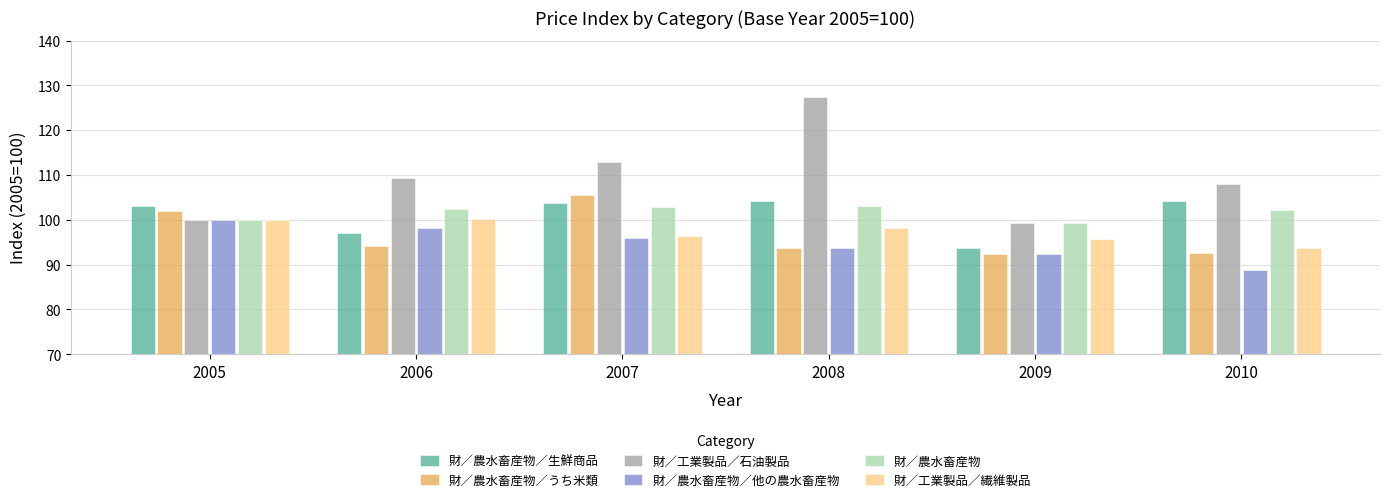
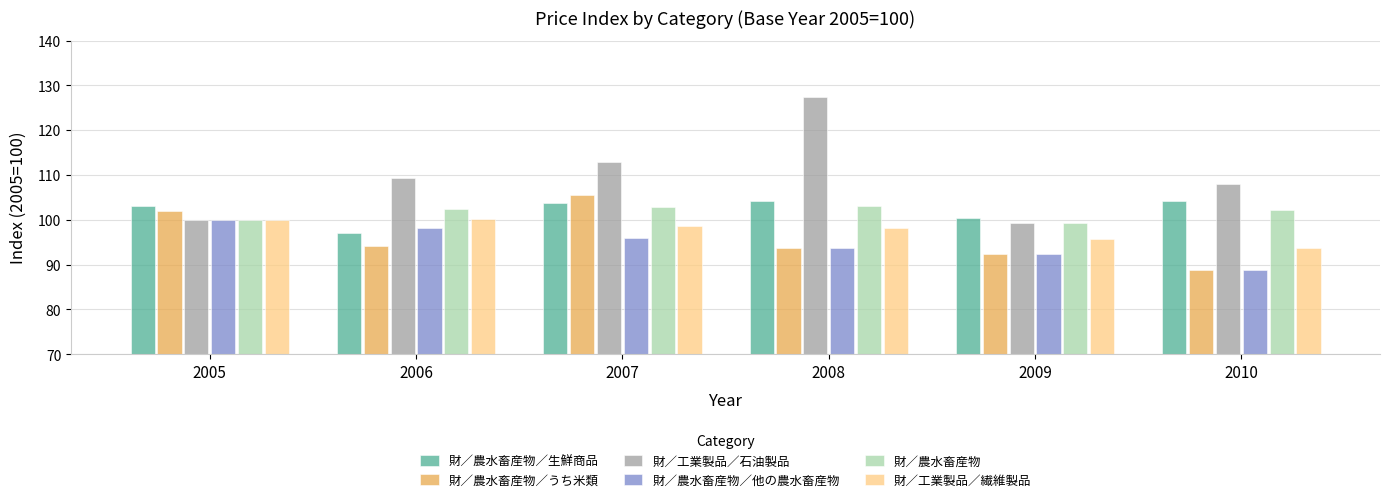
  {
    "財／農水畜産物／生鮮商品": {
      "2005": 103,
      "2006": 97,
      "2007": 104,
      "2008": 104,
-     "2009": 94,
+     "2009": 100,
      "2010": 104
    },
    "財／農水畜産物／うち米類": {
      "2005": 102,
      "2006": 94,
      "2007": 106,
      "2008": 94,
      "2009": 92,
-     "2010": 93
+     "2010": 89
    },
    "財／農水畜産物／他の農水畜産物": {
      "2005": 100,
      "2006": 98,
      "2007": 96,
      "2008": 94,
      "2009": 92,
      "2010": 89
    },
    "財／工業製品／繊維製品": {
      "2005": 100,
      "2006": 100,
-     "2007": 96,
+     "2007": 99,
      "2008": 98,
      "2009": 96,
      "2010": 94
    }
  }
